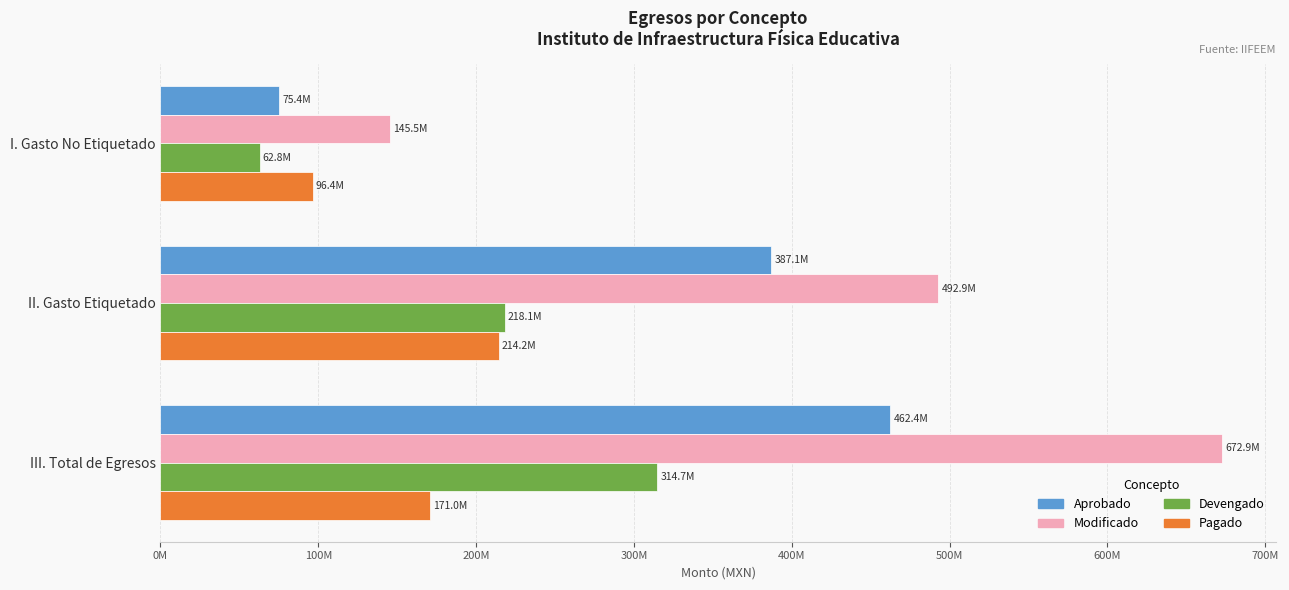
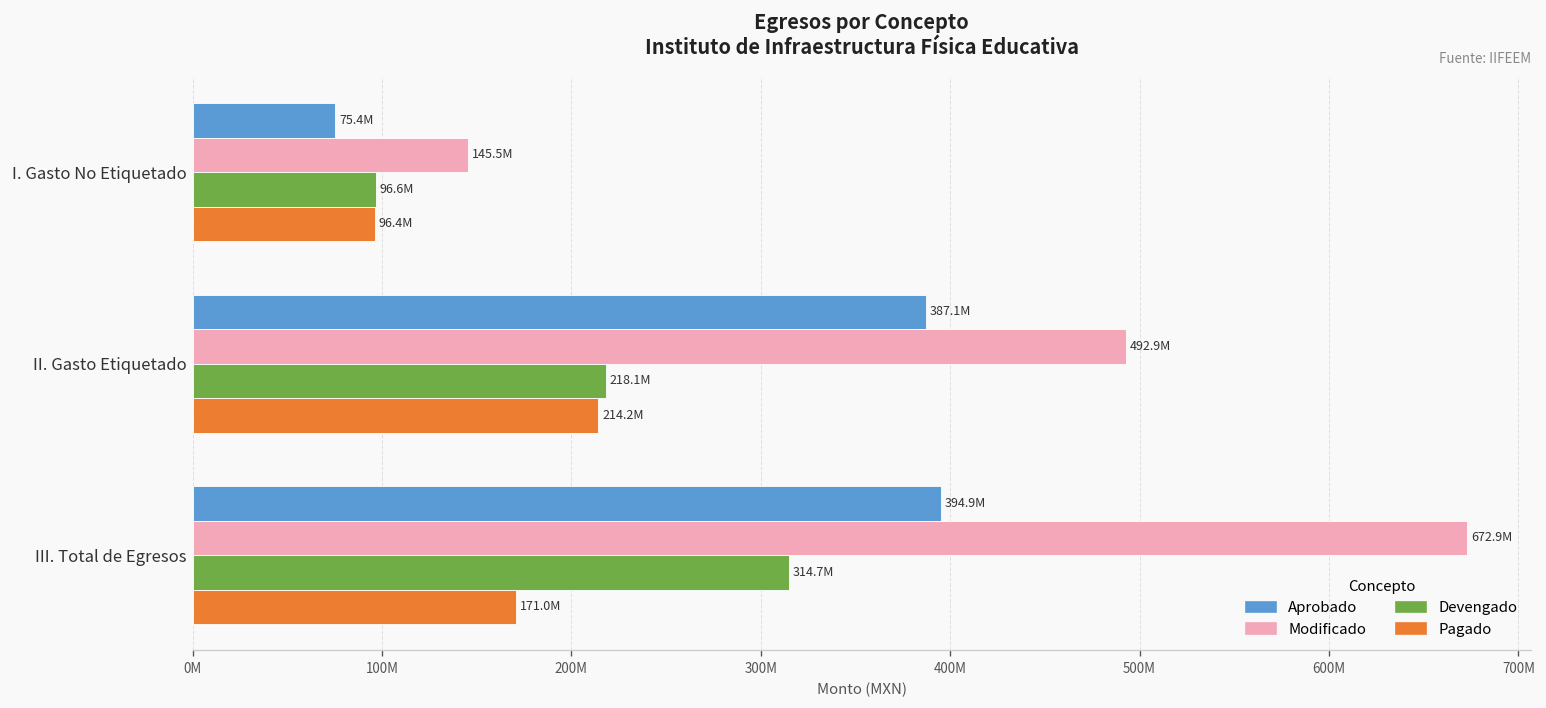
  {
    "Aprobado": {
      "I. Gasto No Etiquetado": "75.4M",
      "II. Gasto Etiquetado": "387.1M",
-     "III. Total de Egresos": "462.4M"
+     "III. Total de Egresos": "394.9M"
    },
    "Modificado": {
      "I. Gasto No Etiquetado": "145.5M",
      "II. Gasto Etiquetado": "492.9M",
      "III. Total de Egresos": "672.9M"
    },
    "Devengado": {
-     "I. Gasto No Etiquetado": "62.8M",
+     "I. Gasto No Etiquetado": "96.6M",
      "II. Gasto Etiquetado": "218.1M",
      "III. Total de Egresos": "314.7M"
    },
    "Pagado": {
      "I. Gasto No Etiquetado": "96.4M",
      "II. Gasto Etiquetado": "214.2M",
      "III. Total de Egresos": "171.0M"
    }
  }
